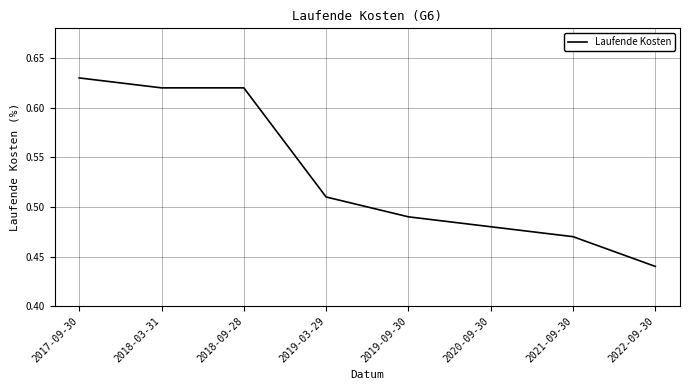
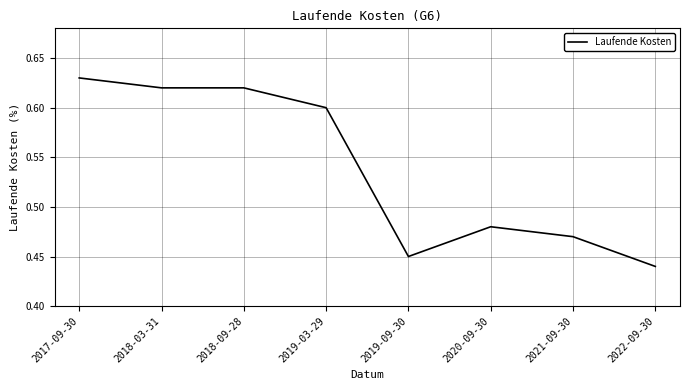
  {
    "2017-09-30": 0.63,
    "2018-03-31": 0.62,
    "2018-09-28": 0.62,
-   "2019-03-29": 0.51,
-   "2019-09-30": 0.49,
+   "2019-03-29": 0.60,
+   "2019-09-30": 0.45,
    "2020-09-30": 0.48,
    "2021-09-30": 0.47,
    "2022-09-30": 0.44
  }
